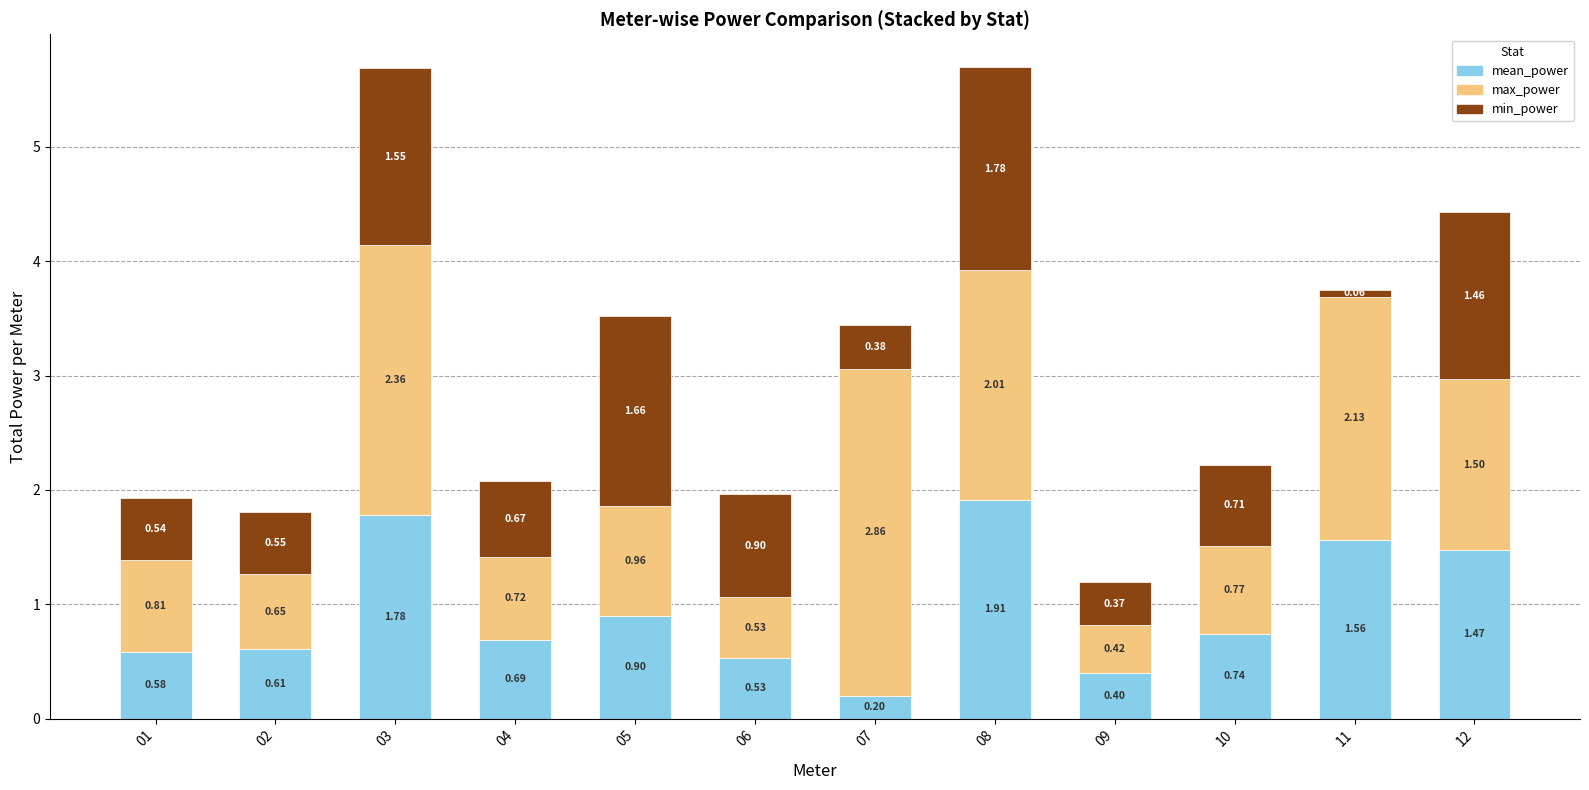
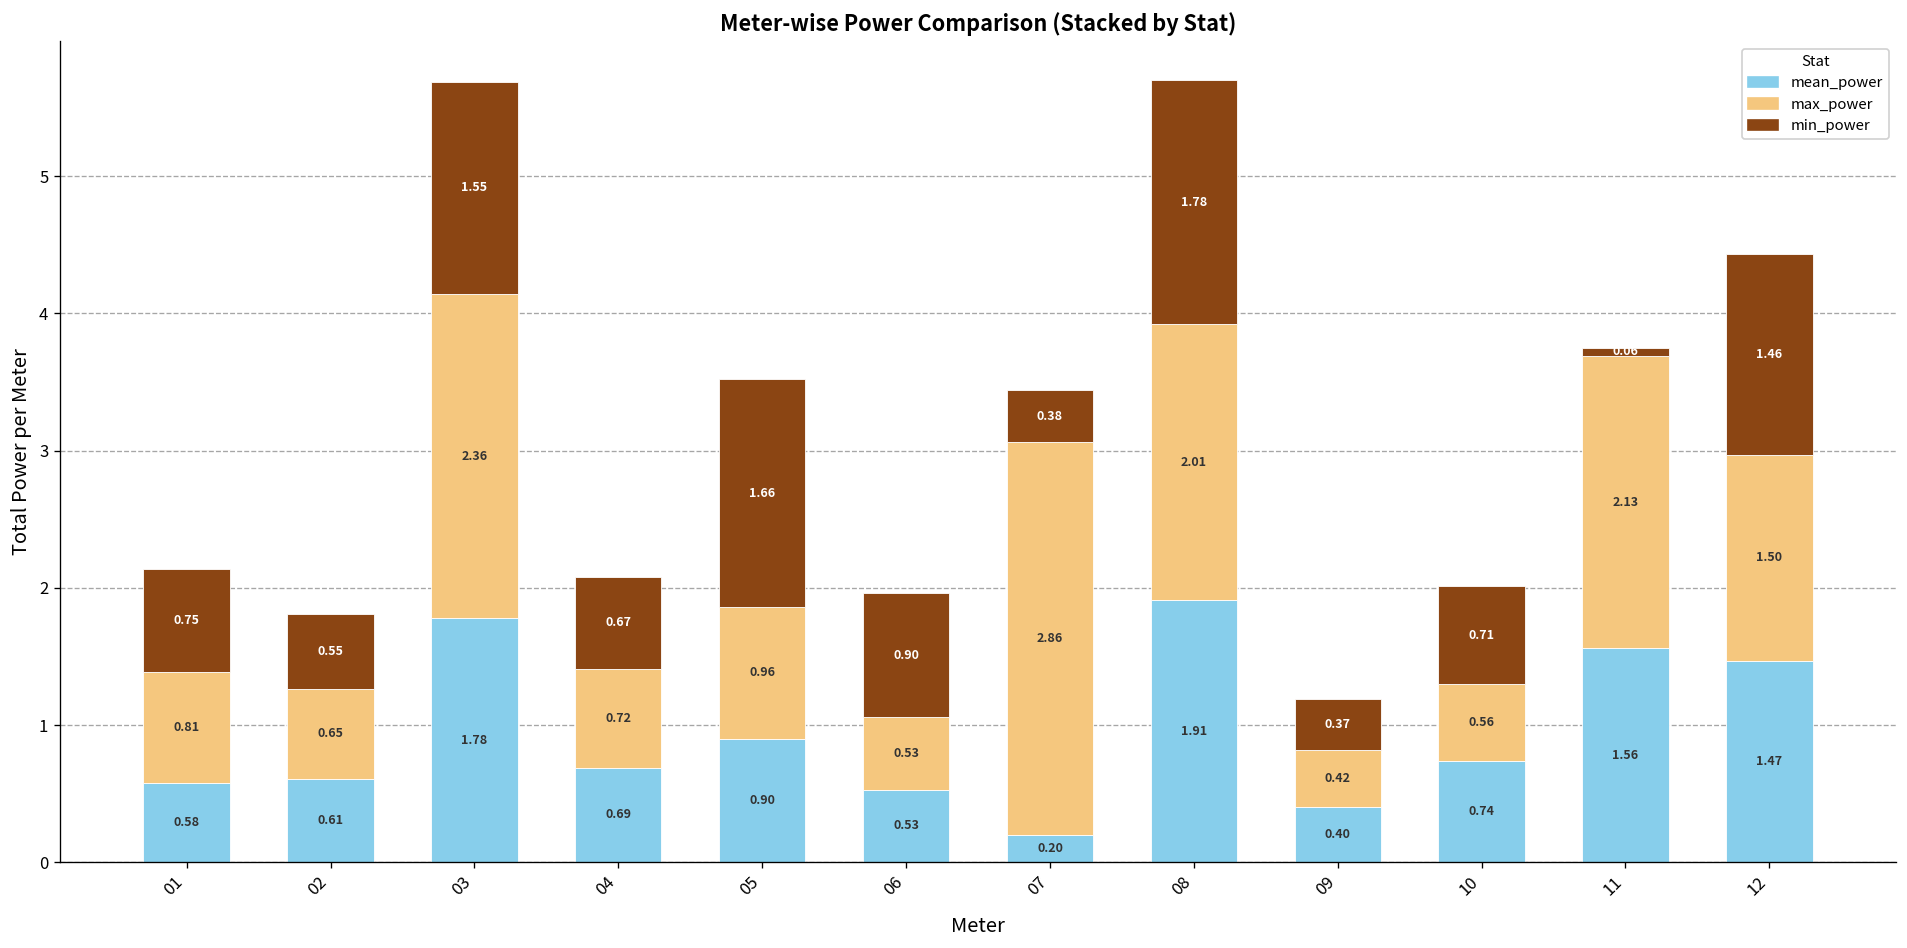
  {
    "mean_power": {
      "01": 0.58,
      "02": 0.61,
      "03": 1.78,
      "04": 0.69,
      "05": 0.90,
      "06": 0.53,
      "07": 0.20,
      "08": 1.91,
      "09": 0.40,
      "10": 0.74,
      "11": 1.56,
      "12": 1.47
    },
    "max_power": {
      "01": 0.81,
      "02": 0.65,
      "03": 2.36,
      "04": 0.72,
      "05": 0.96,
      "06": 0.53,
      "07": 2.86,
      "08": 2.01,
      "09": 0.42,
-     "10": 0.77,
+     "10": 0.56,
      "11": 2.13,
      "12": 1.50
    },
    "min_power": {
-     "01": 0.54,
+     "01": 0.75,
      "02": 0.55,
      "03": 1.55,
      "04": 0.67,
      "05": 1.66,
      "06": 0.90,
      "07": 0.38,
      "08": 1.78,
      "09": 0.37,
      "10": 0.71,
      "11": 0.06,
      "12": 1.46
    }
  }
